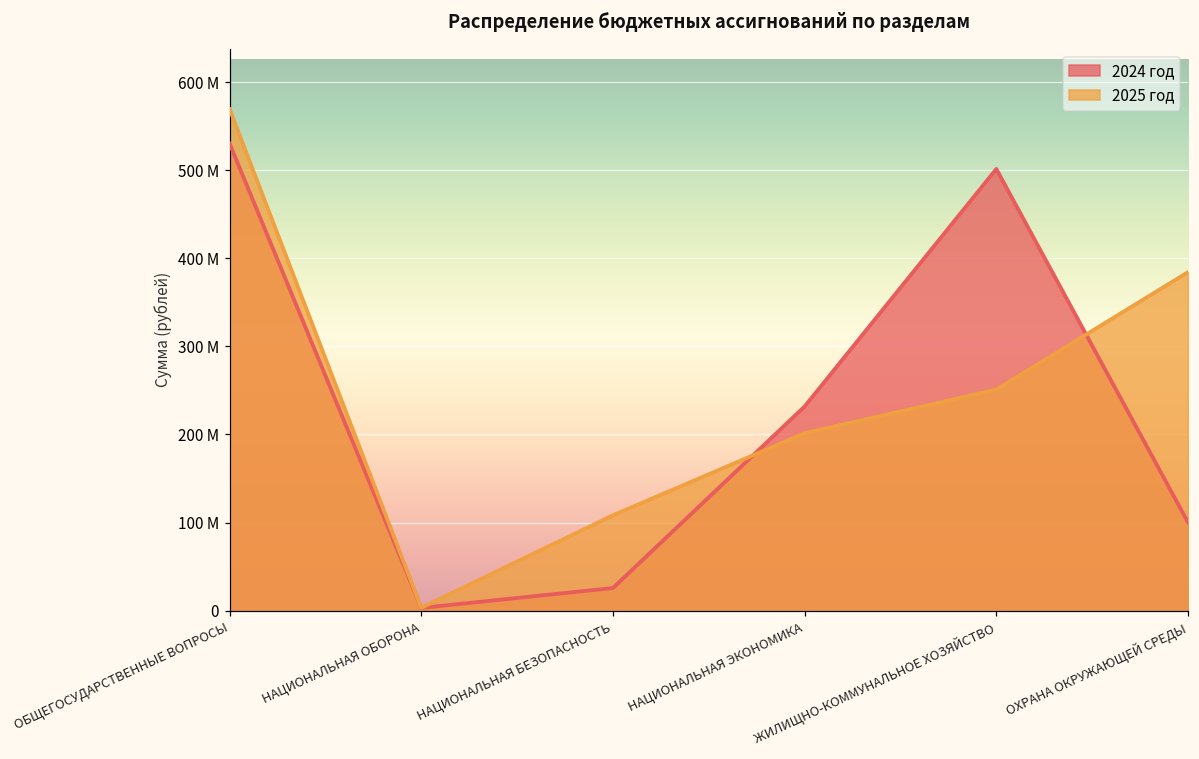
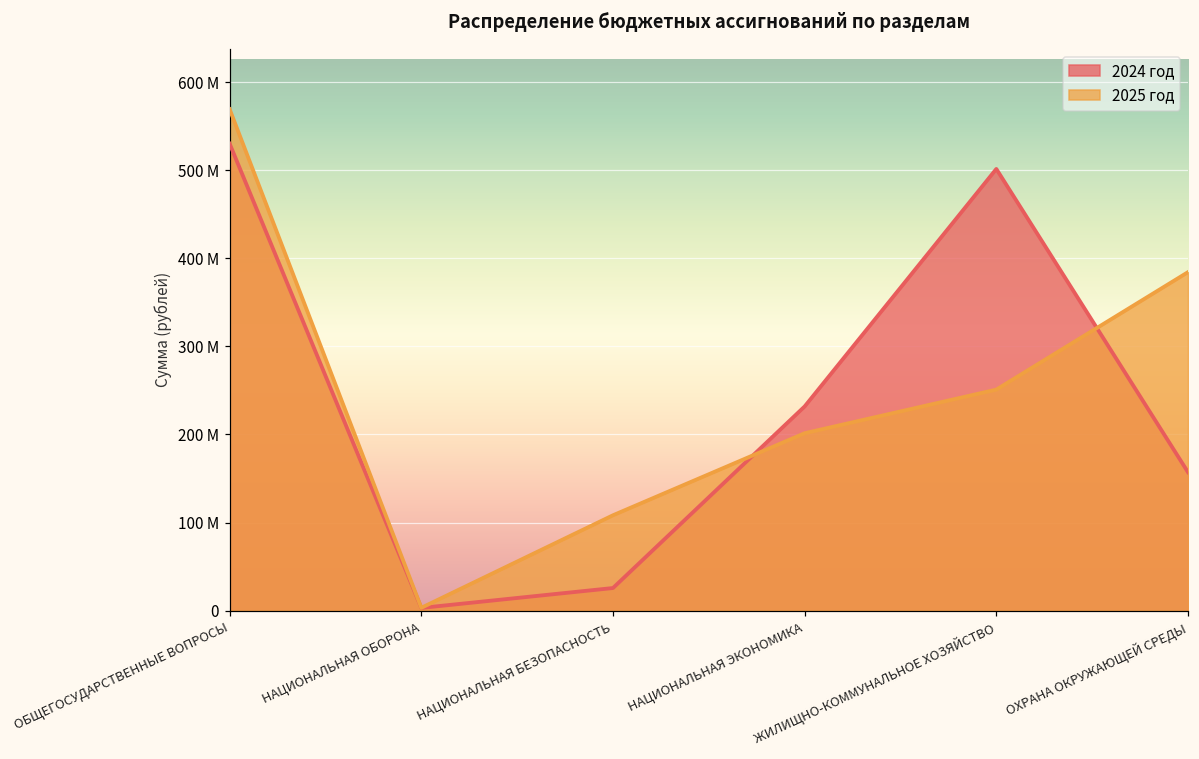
  {
    "2024 год": {
      "ОБЩЕГОСУДАРСТВЕННЫЕ ВОПРОСЫ": "530 М",
      "НАЦИОНАЛЬНАЯ БЕЗОПАСНОСТЬ": "30 М",
      "НАЦИОНАЛЬНАЯ ЭКОНОМИКА": "230 М",
      "ЖИЛИЩНО-КОММУНАЛЬНОЕ ХОЗЯЙСТВО": "500 М",
-     "ОХРАНА ОКРУЖАЮЩЕЙ СРЕДЫ": "100 М"
+     "ОХРАНА ОКРУЖАЮЩЕЙ СРЕДЫ": "160 М"
    },
    "2025 год": {
      "ОБЩЕГОСУДАРСТВЕННЫЕ ВОПРОСЫ": "570 М",
      "НАЦИОНАЛЬНАЯ БЕЗОПАСНОСТЬ": "110 М",
      "НАЦИОНАЛЬНАЯ ЭКОНОМИКА": "200 М",
      "ЖИЛИЩНО-КОММУНАЛЬНОЕ ХОЗЯЙСТВО": "250 М",
      "ОХРАНА ОКРУЖАЮЩЕЙ СРЕДЫ": "380 М"
    }
  }
